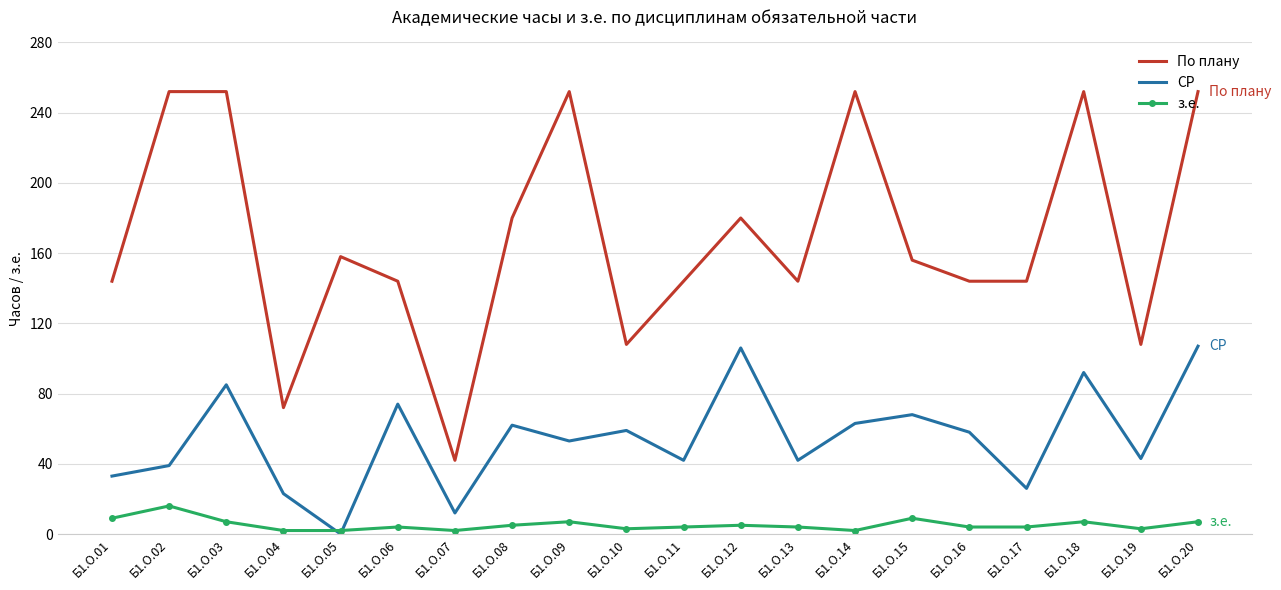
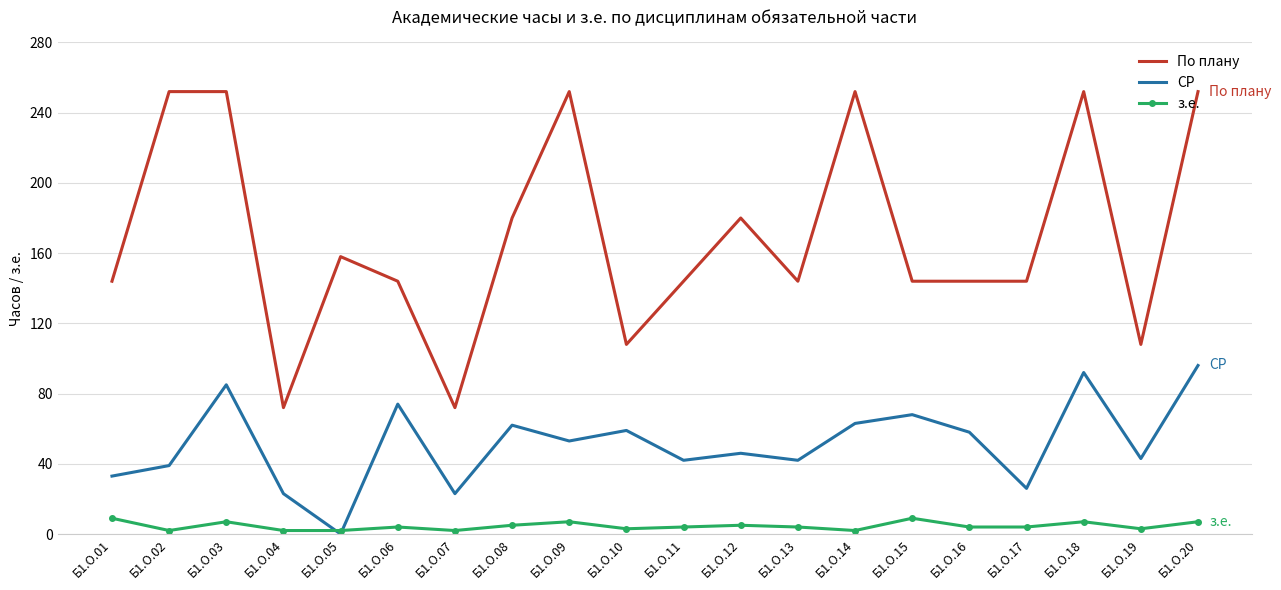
  {
    "По плану": {
      "Б1.О.01": 144,
      "Б1.О.02": 252,
      "Б1.О.03": 252,
      "Б1.О.04": 72,
      "Б1.О.05": 158,
      "Б1.О.06": 144,
-     "Б1.О.07": 42,
+     "Б1.О.07": 72,
      "Б1.О.08": 180,
      "Б1.О.09": 252,
      "Б1.О.10": 108,
      "Б1.О.11": 144,
      "Б1.О.12": 180,
      "Б1.О.13": 144,
      "Б1.О.14": 252,
-     "Б1.О.15": 156,
+     "Б1.О.15": 144,
      "Б1.О.16": 144,
      "Б1.О.17": 144,
      "Б1.О.18": 252,
      "Б1.О.19": 108,
      "Б1.О.20": 252
    },
    "СР": {
      "Б1.О.01": 33,
      "Б1.О.02": 39,
      "Б1.О.03": 85,
      "Б1.О.04": 23,
      "Б1.О.05": 0,
      "Б1.О.06": 74,
-     "Б1.О.07": 12,
+     "Б1.О.07": 23,
      "Б1.О.08": 62,
      "Б1.О.09": 53,
      "Б1.О.10": 59,
      "Б1.О.11": 42,
-     "Б1.О.12": 106,
+     "Б1.О.12": 46,
      "Б1.О.13": 42,
      "Б1.О.14": 63,
      "Б1.О.15": 68,
      "Б1.О.16": 58,
      "Б1.О.17": 26,
      "Б1.О.18": 92,
      "Б1.О.19": 43,
-     "Б1.О.20": 107
+     "Б1.О.20": 96
    },
    "з.е.": {
      "Б1.О.01": 9,
-     "Б1.О.02": 16,
+     "Б1.О.02": 2,
      "Б1.О.03": 7,
      "Б1.О.04": 2,
      "Б1.О.05": 2,
      "Б1.О.06": 4,
      "Б1.О.07": 2,
      "Б1.О.08": 5,
      "Б1.О.09": 7,
      "Б1.О.10": 3,
      "Б1.О.11": 4,
      "Б1.О.12": 5,
      "Б1.О.13": 4,
      "Б1.О.14": 2,
      "Б1.О.15": 9,
      "Б1.О.16": 4,
      "Б1.О.17": 4,
      "Б1.О.18": 7,
      "Б1.О.19": 3,
      "Б1.О.20": 7
    }
  }
